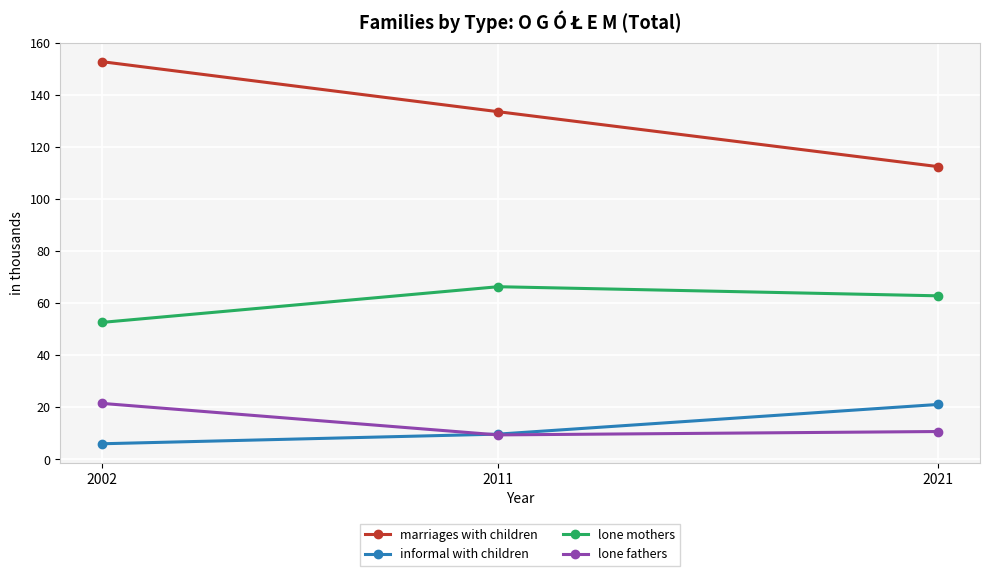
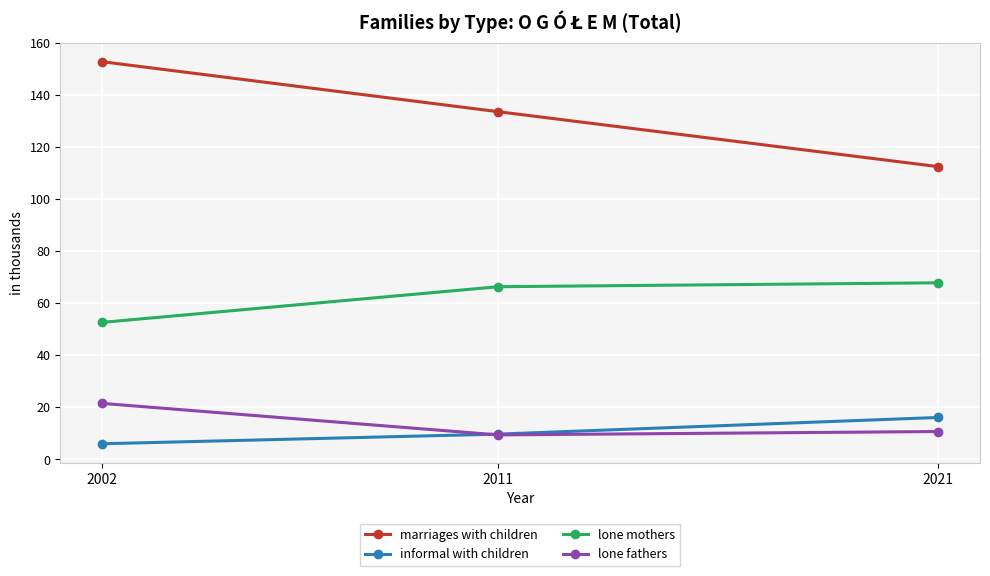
  {
    "marriages with children": {
      "2002": 153,
      "2011": 134,
      "2021": 112
    },
    "informal with children": {
      "2002": 6,
-     "2021": 21
+     "2021": 16
    },
    "lone mothers": {
      "2002": 53,
      "2011": 66,
-     "2021": 63
+     "2021": 68
    },
    "lone fathers": {
      "2002": 22,
      "2021": 11
    }
  }
